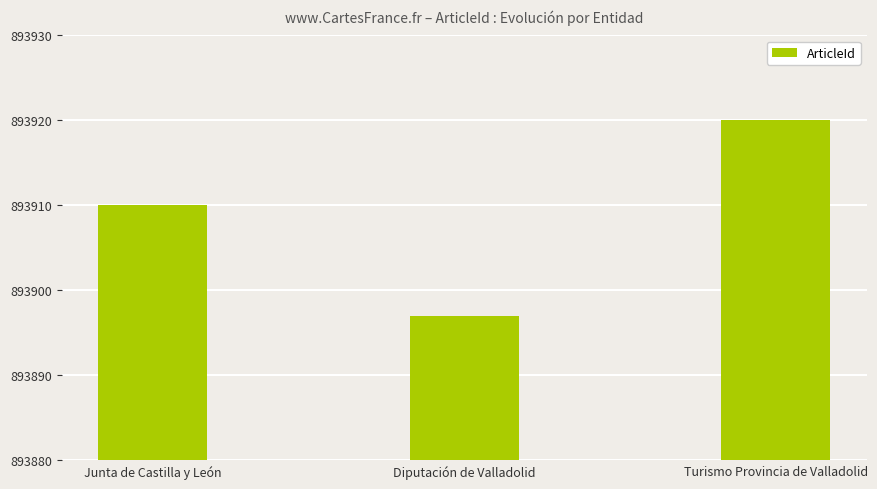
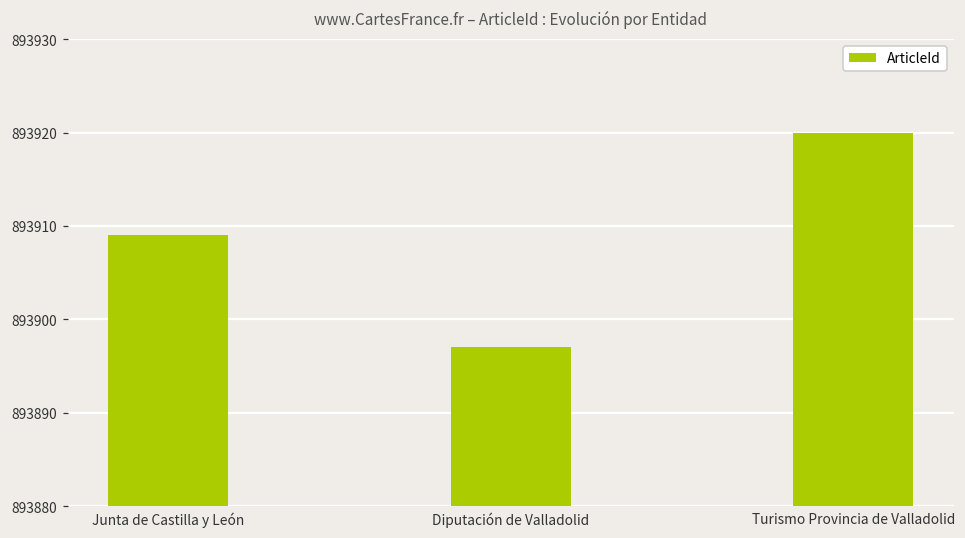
  {
-   "Junta de Castilla y León": 893910,
+   "Junta de Castilla y León": 893909,
    "Diputación de Valladolid": 893897,
    "Turismo Provincia de Valladolid": 893920
  }
